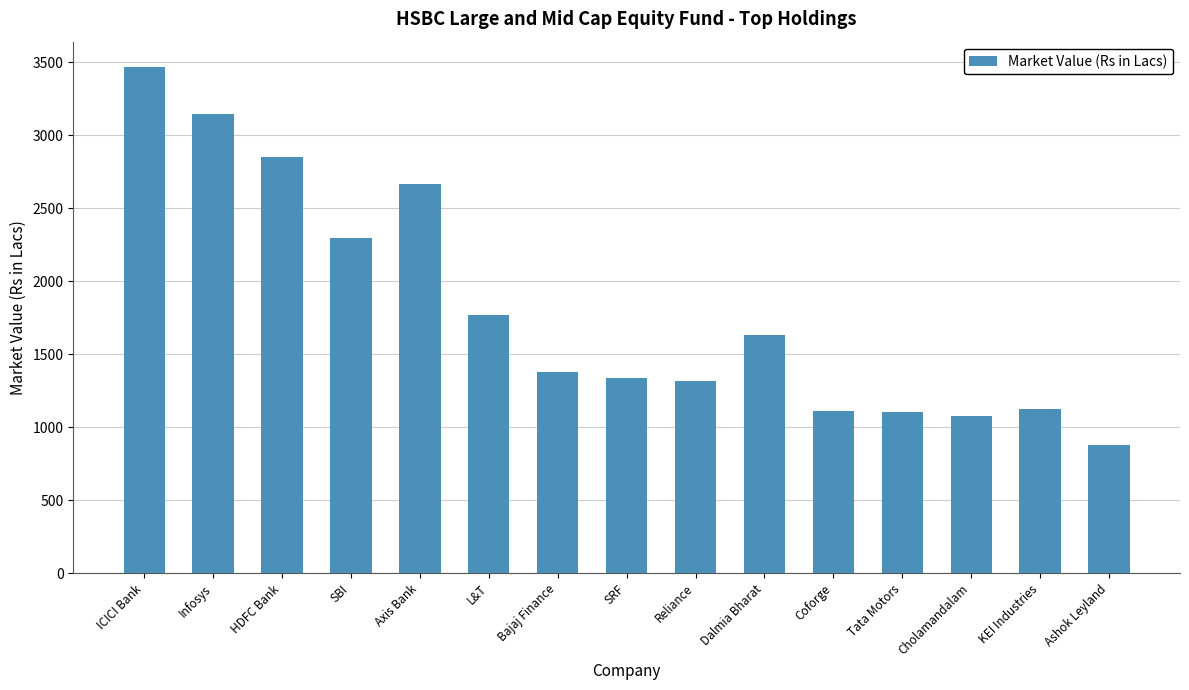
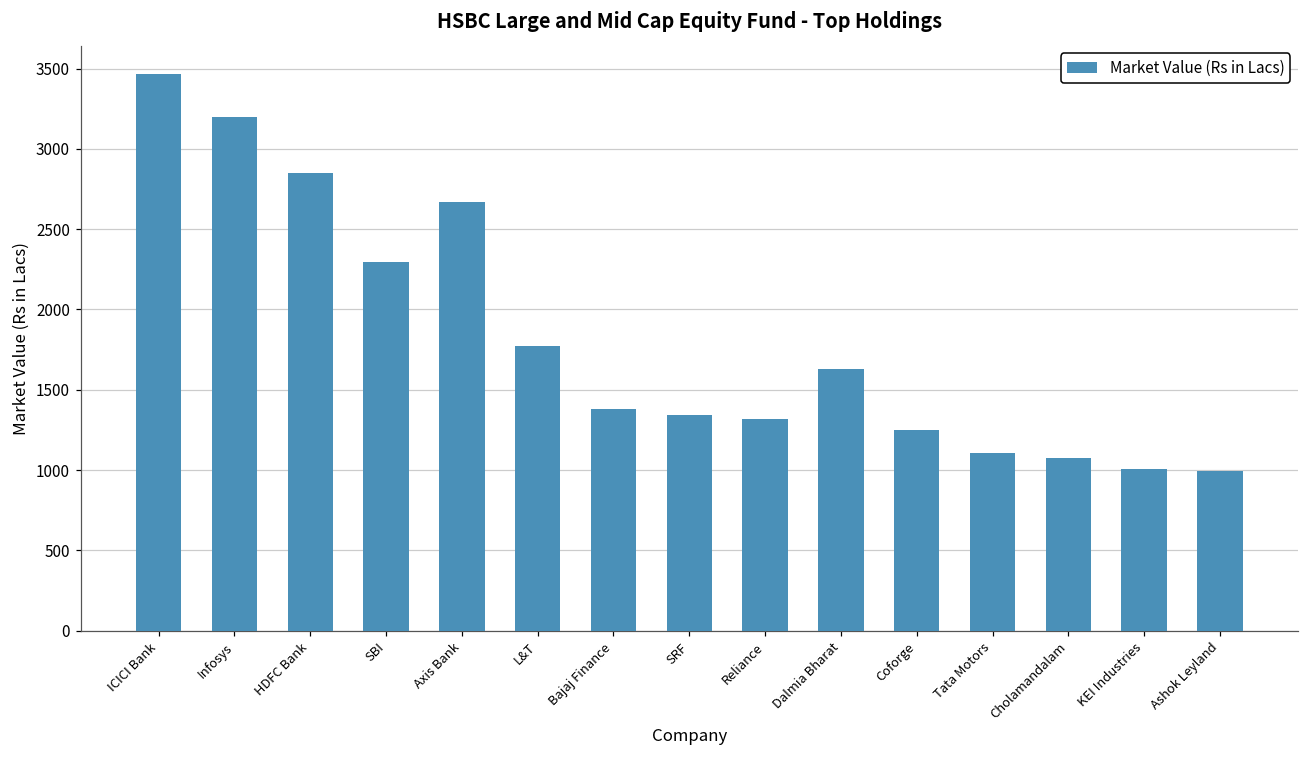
  {
    "ICICI Bank": 3470,
-   "Infosys": 3150,
+   "Infosys": 3200,
    "HDFC Bank": 2850,
    "SBI": 2300,
    "Axis Bank": 2670,
    "L&T": 1770,
    "Bajaj Finance": 1380,
    "SRF": 1340,
    "Reliance": 1320,
    "Dalmia Bharat": 1630,
-   "Coforge": 1110,
+   "Coforge": 1250,
    "Tata Motors": 1110,
    "Cholamandalam": 1080,
-   "KEI Industries": 1120,
-   "Ashok Leyland": 880
+   "KEI Industries": 1010,
+   "Ashok Leyland": 1000
  }
